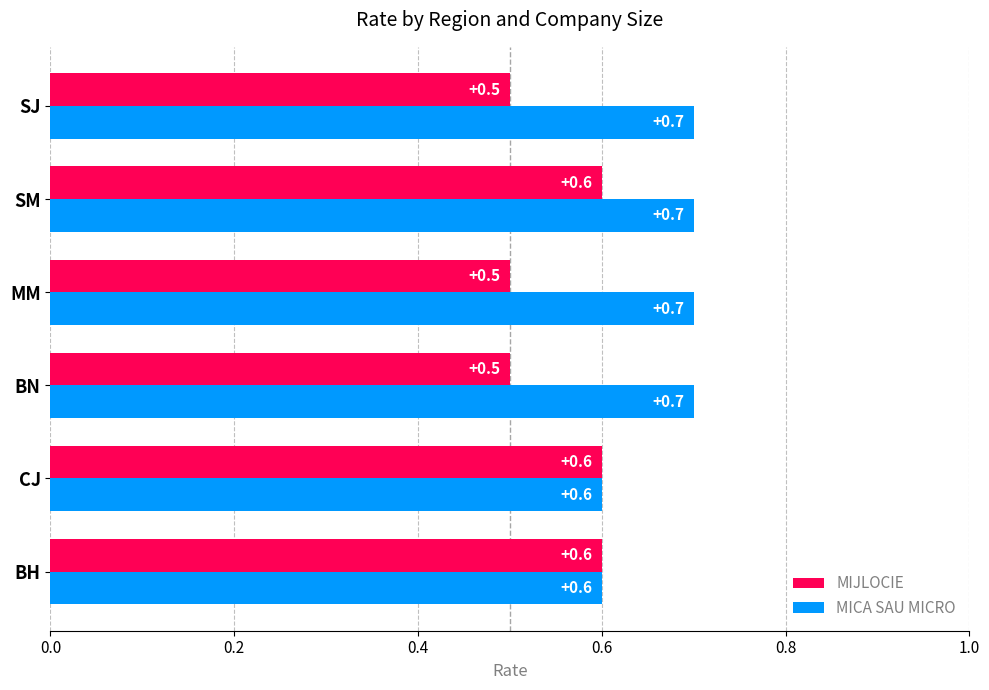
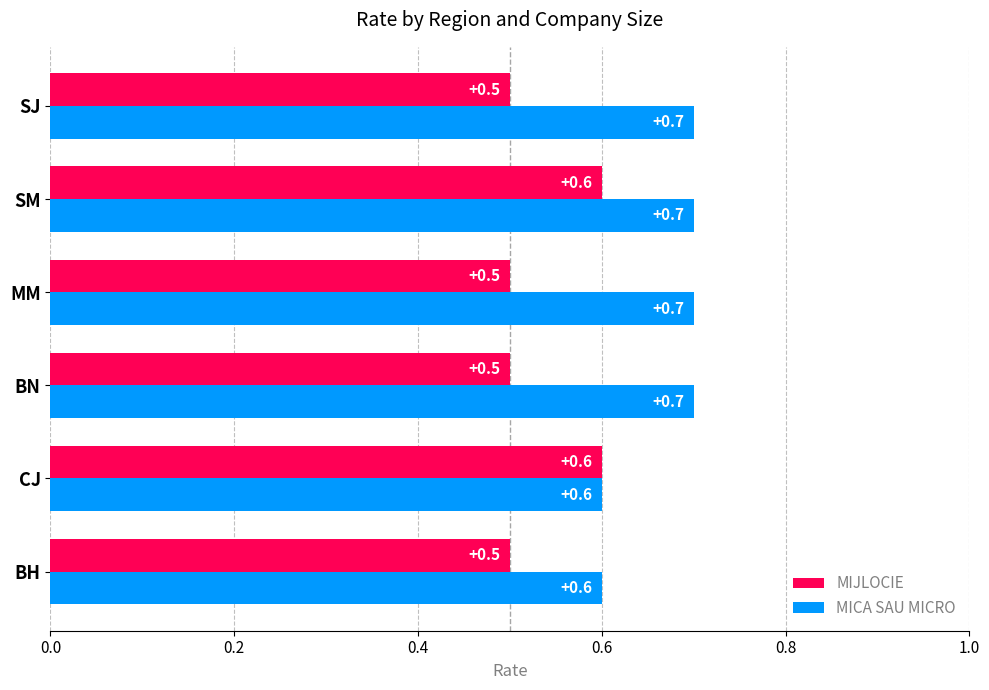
  {
    "MIJLOCIE": {
      "SJ": "+0.5",
      "SM": "+0.6",
      "MM": "+0.5",
      "BN": "+0.5",
      "CJ": "+0.6",
-     "BH": "+0.6"
+     "BH": "+0.5"
    },
    "MICA SAU MICRO": {
      "SJ": "+0.7",
      "SM": "+0.7",
      "MM": "+0.7",
      "BN": "+0.7",
      "CJ": "+0.6",
      "BH": "+0.6"
    }
  }
